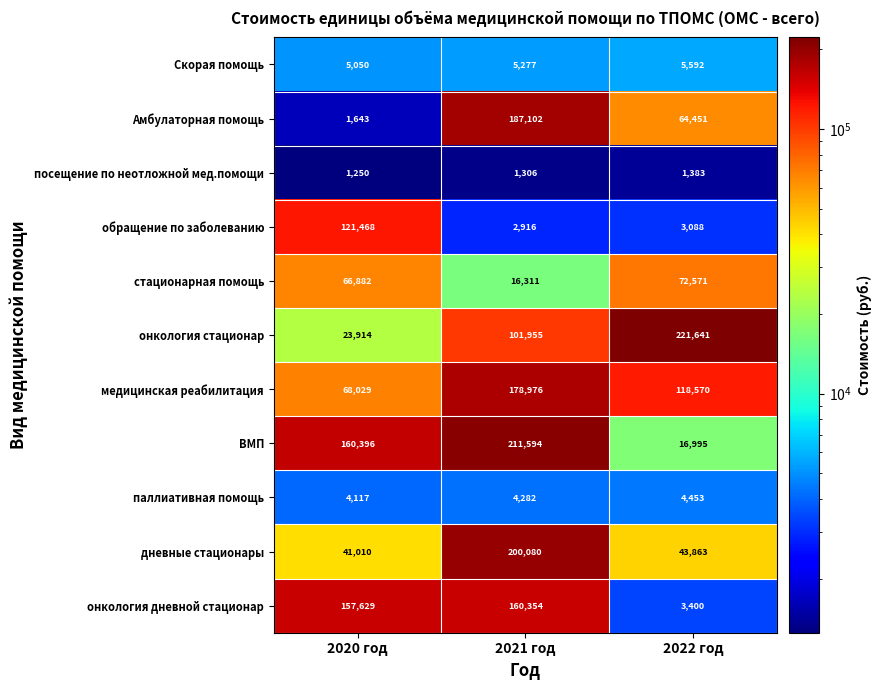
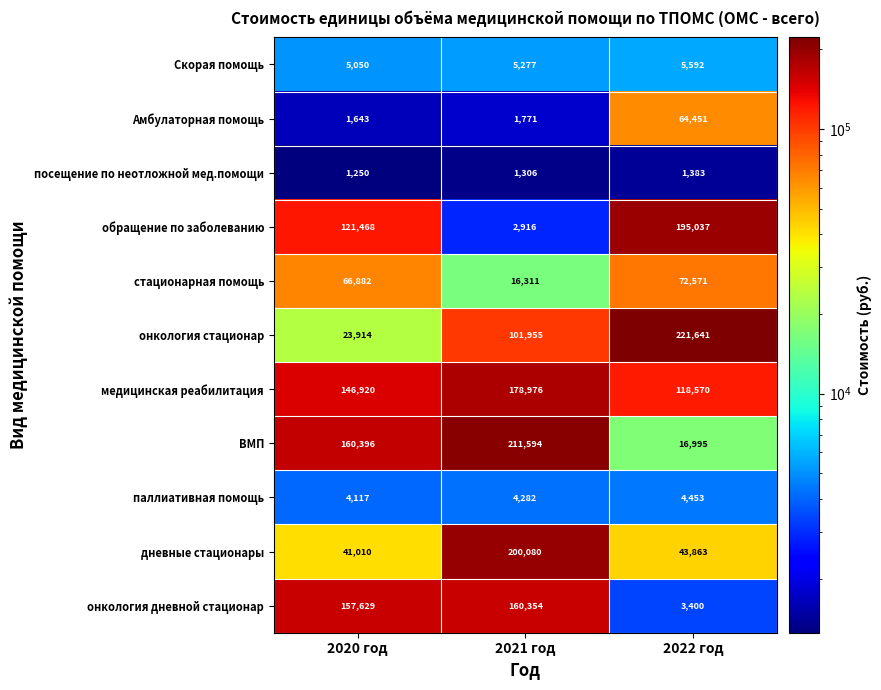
  {
    "Скорая помощь": {
      "2020 год": "5,050",
      "2021 год": "5,277",
      "2022 год": "5,592"
    },
    "Амбулаторная помощь": {
      "2020 год": "1,643",
-     "2021 год": "187,102",
+     "2021 год": "1,771",
      "2022 год": "64,451"
    },
    "посещение по неотложной мед.помощи": {
      "2020 год": "1,250",
      "2021 год": "1,306",
      "2022 год": "1,383"
    },
    "обращение по заболеванию": {
      "2020 год": "121,468",
      "2021 год": "2,916",
-     "2022 год": "3,088"
+     "2022 год": "195,037"
    },
    "стационарная помощь": {
      "2020 год": "66,882",
      "2021 год": "16,311",
      "2022 год": "72,571"
    },
    "онкология стационар": {
      "2020 год": "23,914",
      "2021 год": "101,955",
      "2022 год": "221,641"
    },
    "медицинская реабилитация": {
-     "2020 год": "68,029",
+     "2020 год": "146,920",
      "2021 год": "178,976",
      "2022 год": "118,570"
    },
    "ВМП": {
      "2020 год": "160,396",
      "2021 год": "211,594",
      "2022 год": "16,995"
    },
    "паллиативная помощь": {
      "2020 год": "4,117",
      "2021 год": "4,282",
      "2022 год": "4,453"
    },
    "дневные стационары": {
      "2020 год": "41,010",
      "2021 год": "200,080",
      "2022 год": "43,863"
    },
    "онкология дневной стационар": {
      "2020 год": "157,629",
      "2021 год": "160,354",
      "2022 год": "3,400"
    }
  }
